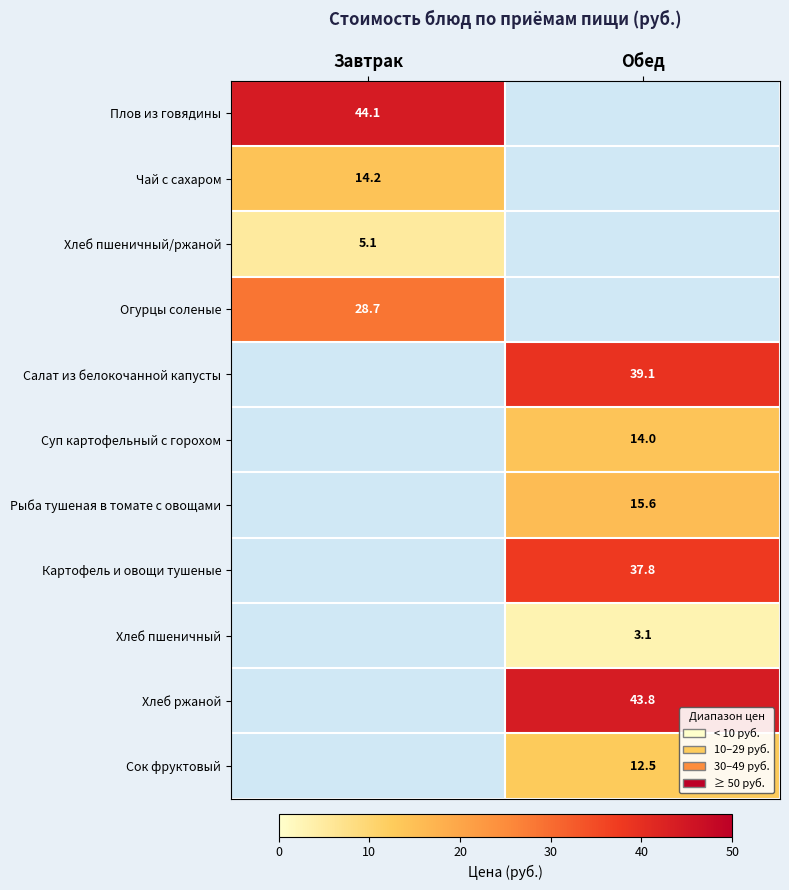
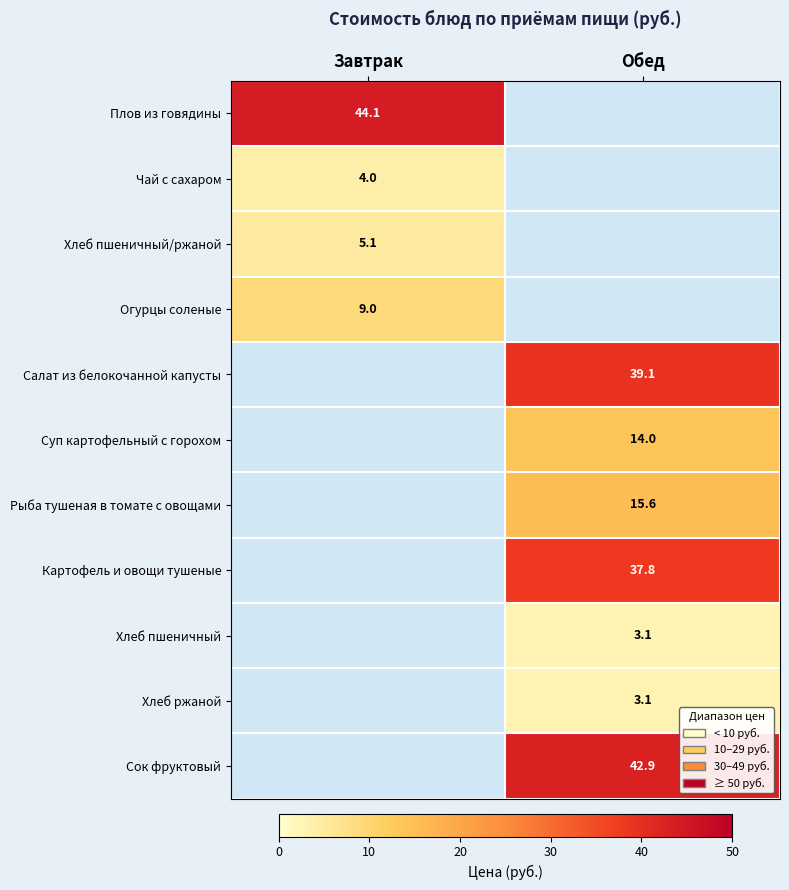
  {
    "Плов из говядины": {
      "Завтрак": 44.1
    },
    "Чай с сахаром": {
-     "Завтрак": 14.2
+     "Завтрак": 4.0
    },
    "Хлеб пшеничный/ржаной": {
      "Завтрак": 5.1
    },
    "Огурцы соленые": {
-     "Завтрак": 28.7
+     "Завтрак": 9.0
    },
    "Салат из белокочанной капусты": {
      "Обед": 39.1
    },
    "Суп картофельный с горохом": {
      "Обед": 14.0
    },
    "Рыба тушеная в томате с овощами": {
      "Обед": 15.6
    },
    "Картофель и овощи тушеные": {
      "Обед": 37.8
    },
    "Хлеб пшеничный": {
      "Обед": 3.1
    },
    "Хлеб ржаной": {
-     "Обед": 43.8
+     "Обед": 3.1
    },
    "Сок фруктовый": {
-     "Обед": 12.5
+     "Обед": 42.9
    }
  }
